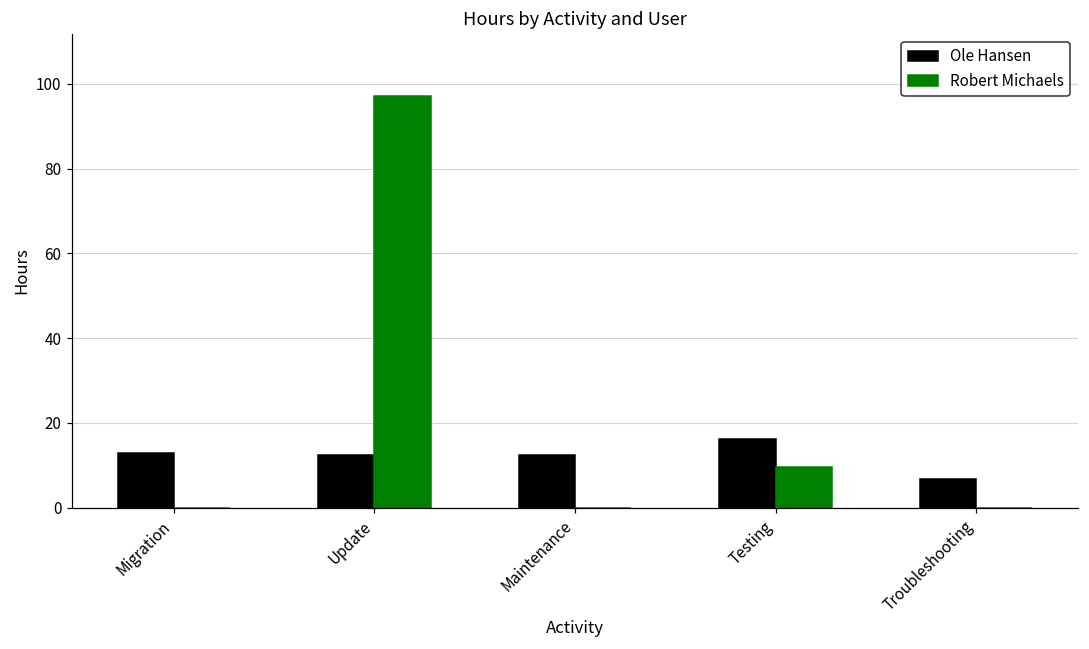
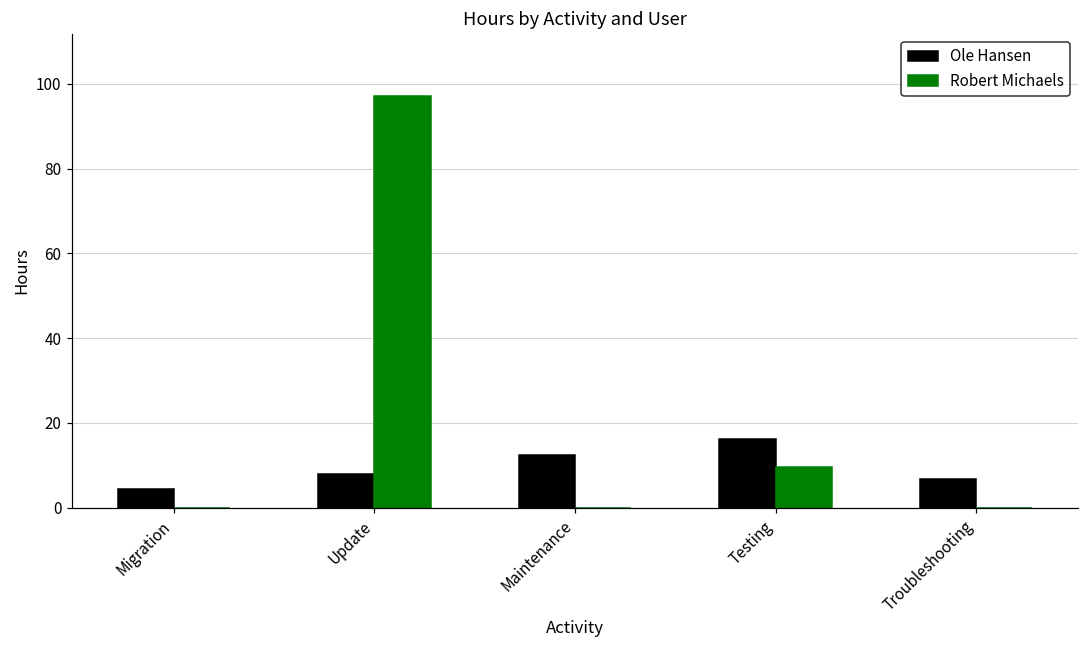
  {
    "Ole Hansen": {
-     "Migration": 13,
-     "Update": 13,
+     "Migration": 4,
+     "Update": 8,
      "Maintenance": 13,
      "Testing": 16,
      "Troubleshooting": 7
    },
    "Robert Michaels": {
      "Migration": 0,
      "Update": 97,
      "Maintenance": 0,
      "Testing": 10,
      "Troubleshooting": 0
    }
  }
